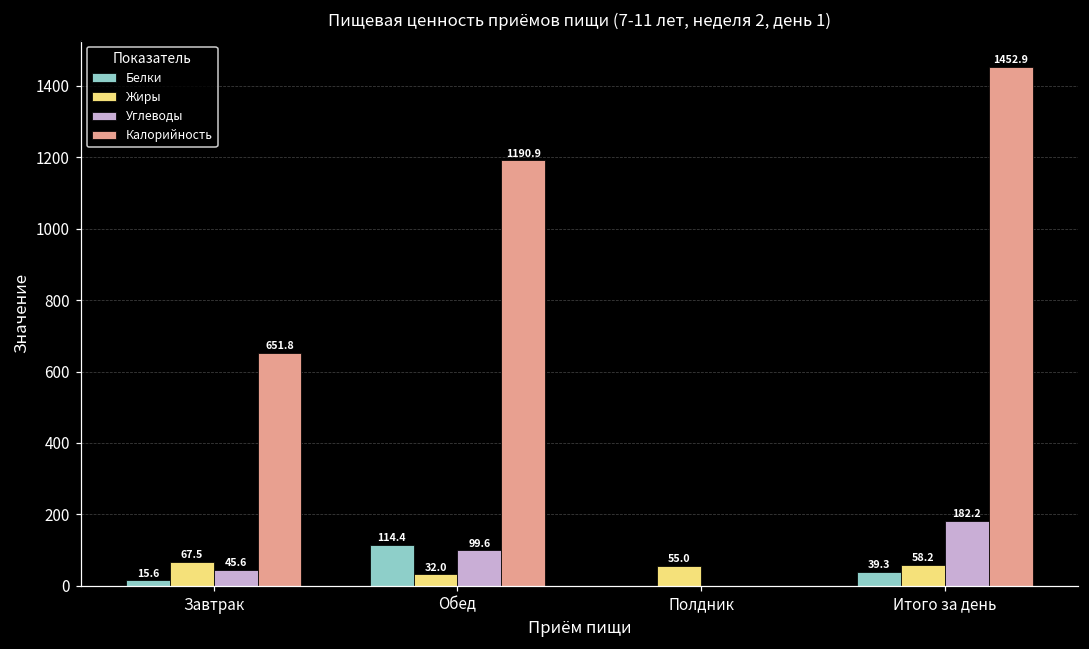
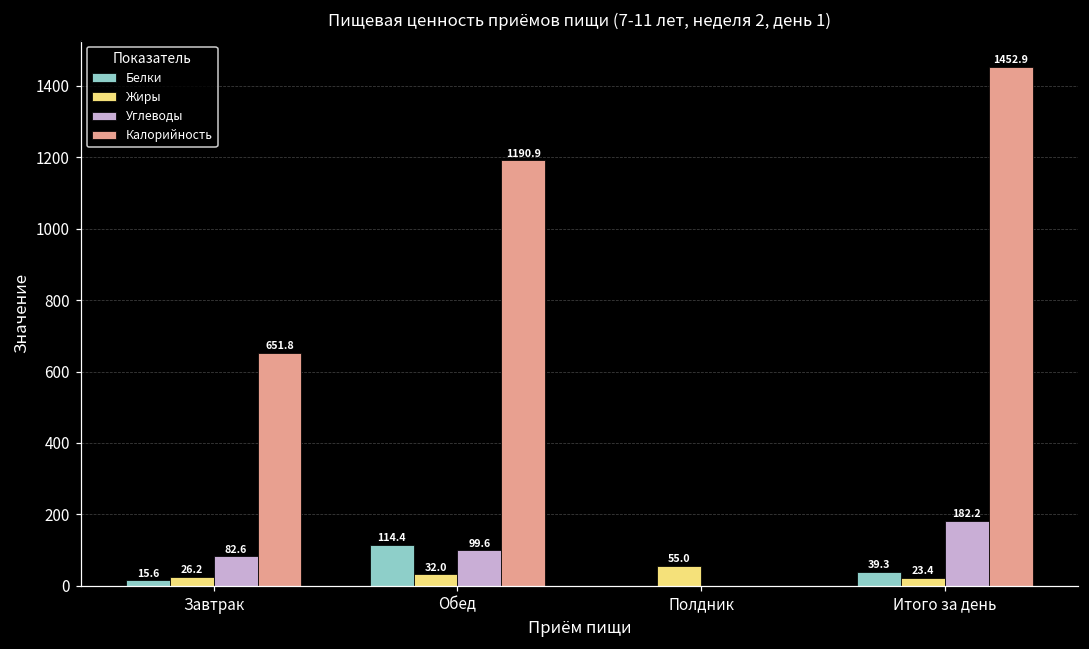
  {
    "Белки": {
      "Завтрак": 15.6,
      "Обед": 114.4,
      "Итого за день": 39.3
    },
    "Жиры": {
-     "Завтрак": 67.5,
+     "Завтрак": 26.2,
      "Обед": 32.0,
      "Полдник": 55.0,
-     "Итого за день": 58.2
+     "Итого за день": 23.4
    },
    "Углеводы": {
-     "Завтрак": 45.6,
+     "Завтрак": 82.6,
      "Обед": 99.6,
      "Итого за день": 182.2
    },
    "Калорийность": {
      "Завтрак": 651.8,
      "Обед": 1190.9,
      "Итого за день": 1452.9
    }
  }
